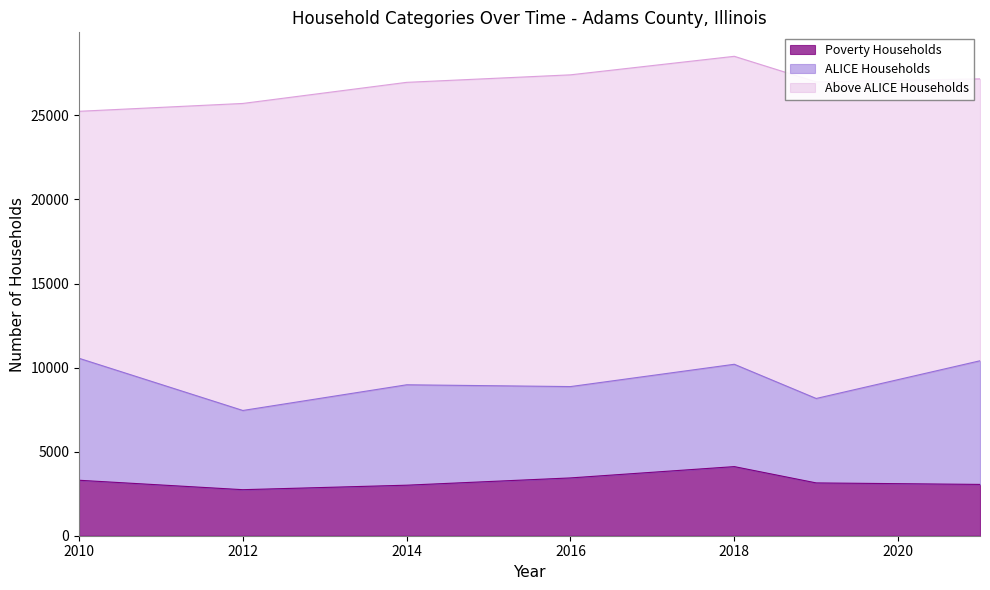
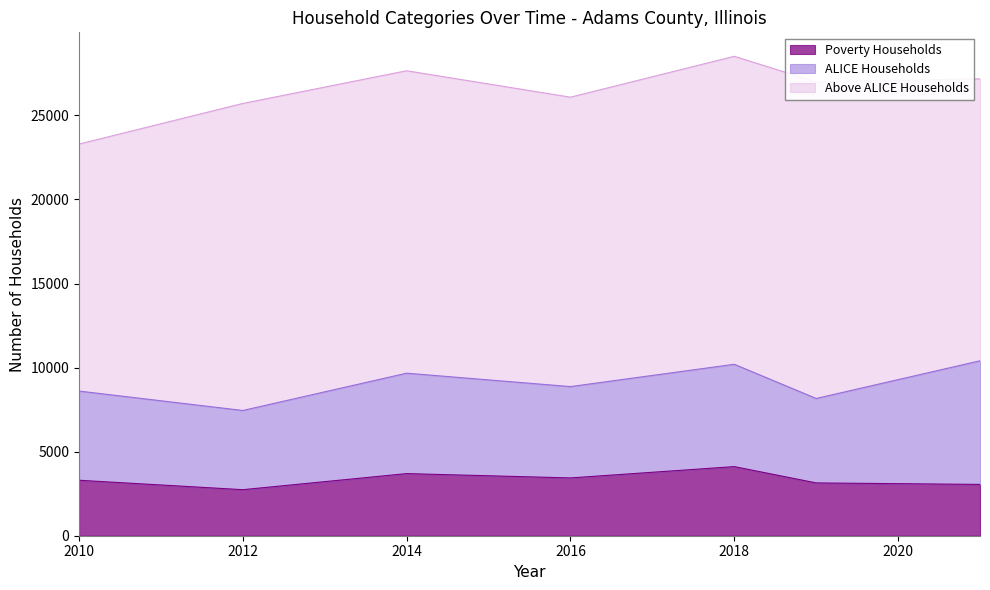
  {
    "Poverty Households": {
      "2010": 3300,
      "2012": 2700,
-     "2014": 3000,
+     "2014": 3700,
      "2016": 3400,
      "2018": 4100
    },
    "ALICE Households": {
-     "2010": 7300,
+     "2010": 5300,
      "2012": 4700,
      "2014": 6000,
      "2016": 5400,
      "2018": 6100
    },
    "Above ALICE Households": {
      "2010": 14700,
      "2012": 18300,
      "2014": 18000,
-     "2016": 18500,
+     "2016": 17200,
      "2018": 18300
    }
  }
